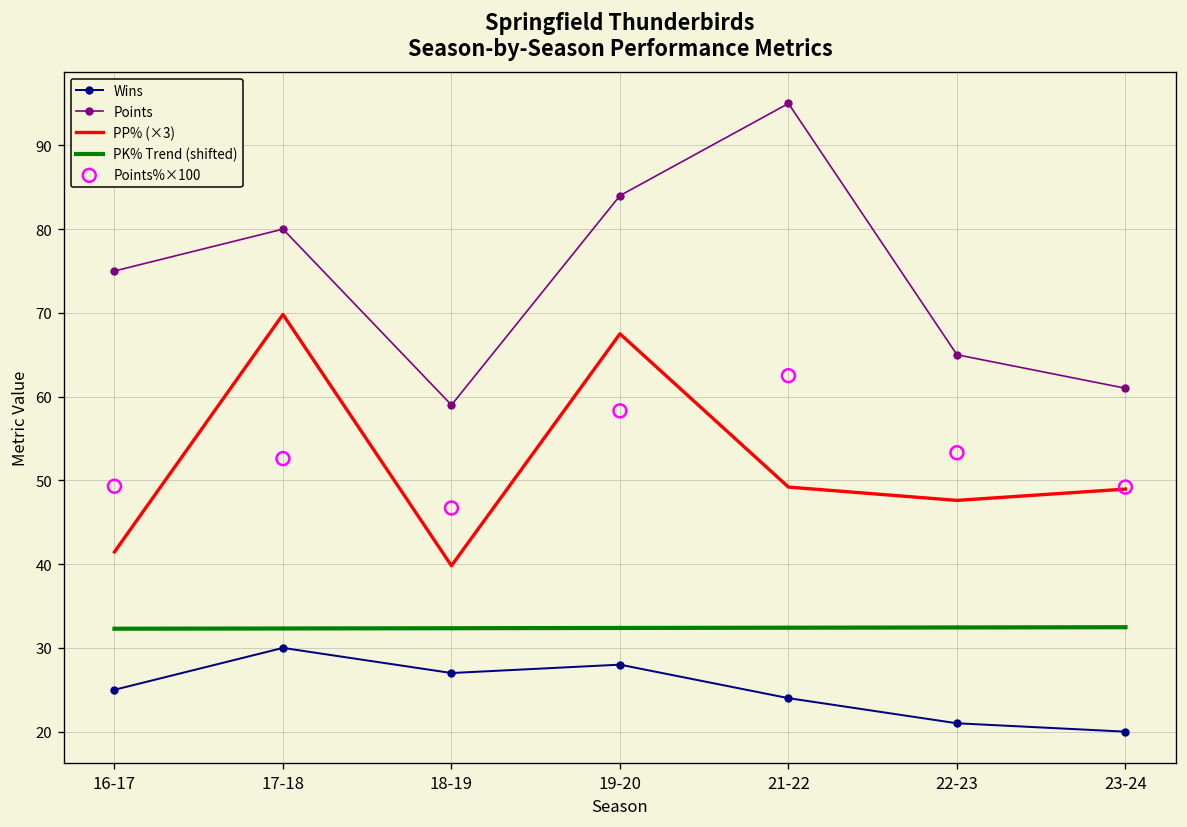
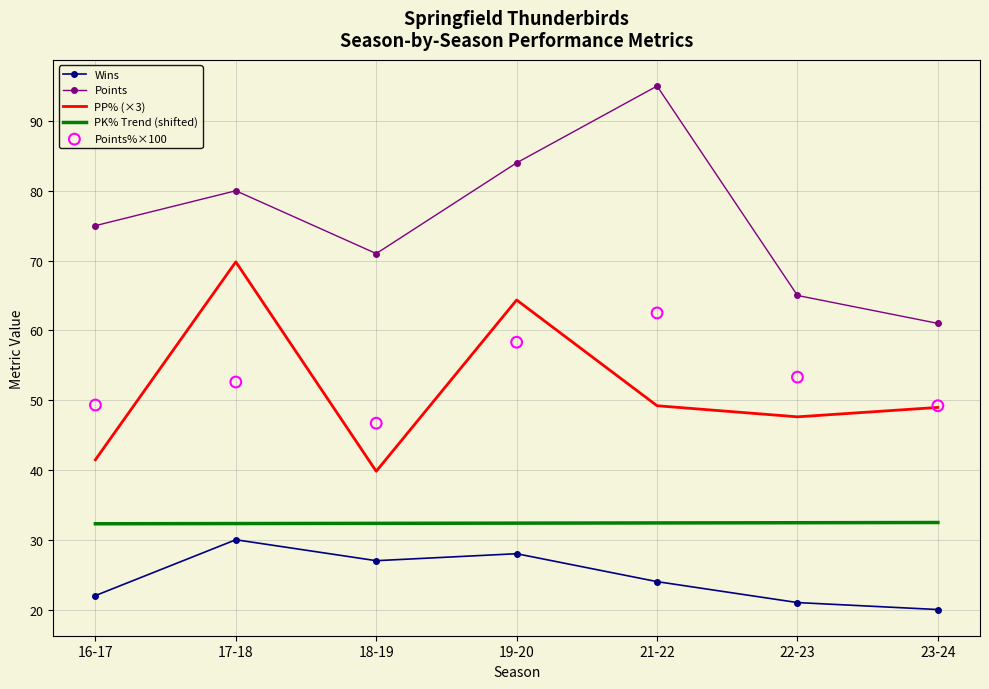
  {
    "Wins": {
-     "16-17": 25,
+     "16-17": 22,
      "17-18": 30,
      "18-19": 27,
      "19-20": 28,
      "21-22": 24,
      "22-23": 21,
      "23-24": 20
    },
    "Points": {
      "16-17": 75,
      "17-18": 80,
-     "18-19": 59,
+     "18-19": 71,
      "19-20": 84,
      "21-22": 95,
      "22-23": 65,
      "23-24": 61
    },
    "PP% (×3)": {
      "16-17": 41,
      "17-18": 70,
      "18-19": 40,
-     "19-20": 68,
+     "19-20": 64,
      "21-22": 49,
      "22-23": 48
    },
    "PK% Trend (shifted)": {
      "16-17": 32,
      "17-18": 32,
      "18-19": 32,
      "19-20": 32,
      "21-22": 32,
      "22-23": 32,
      "23-24": 32
    }
  }
